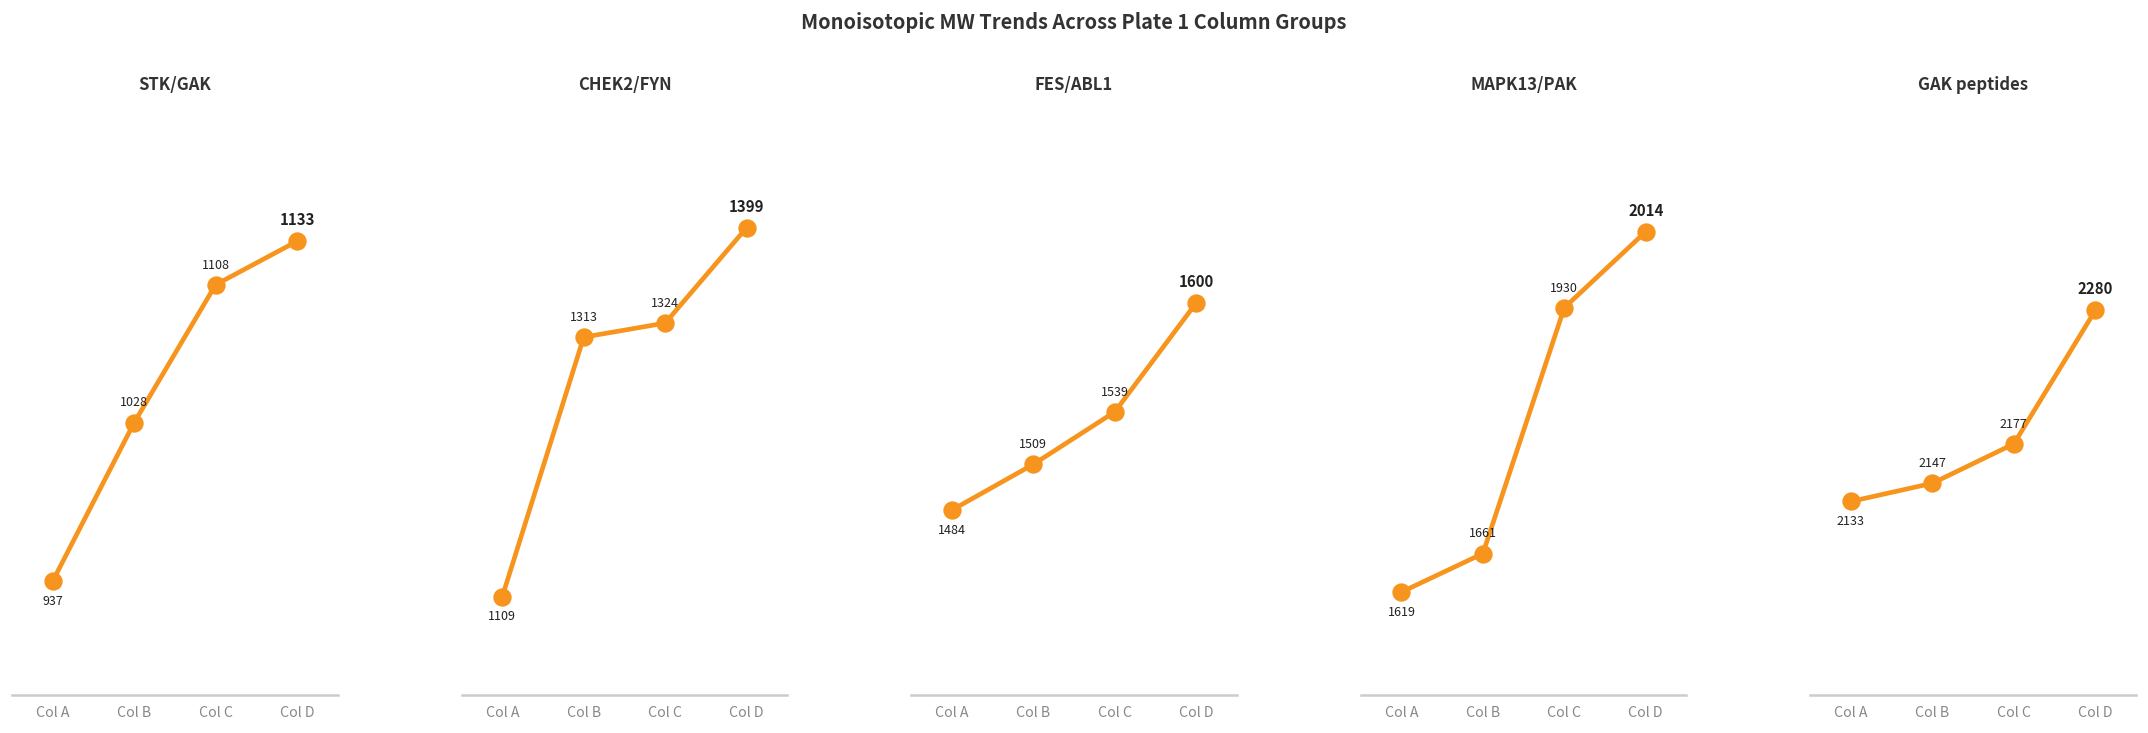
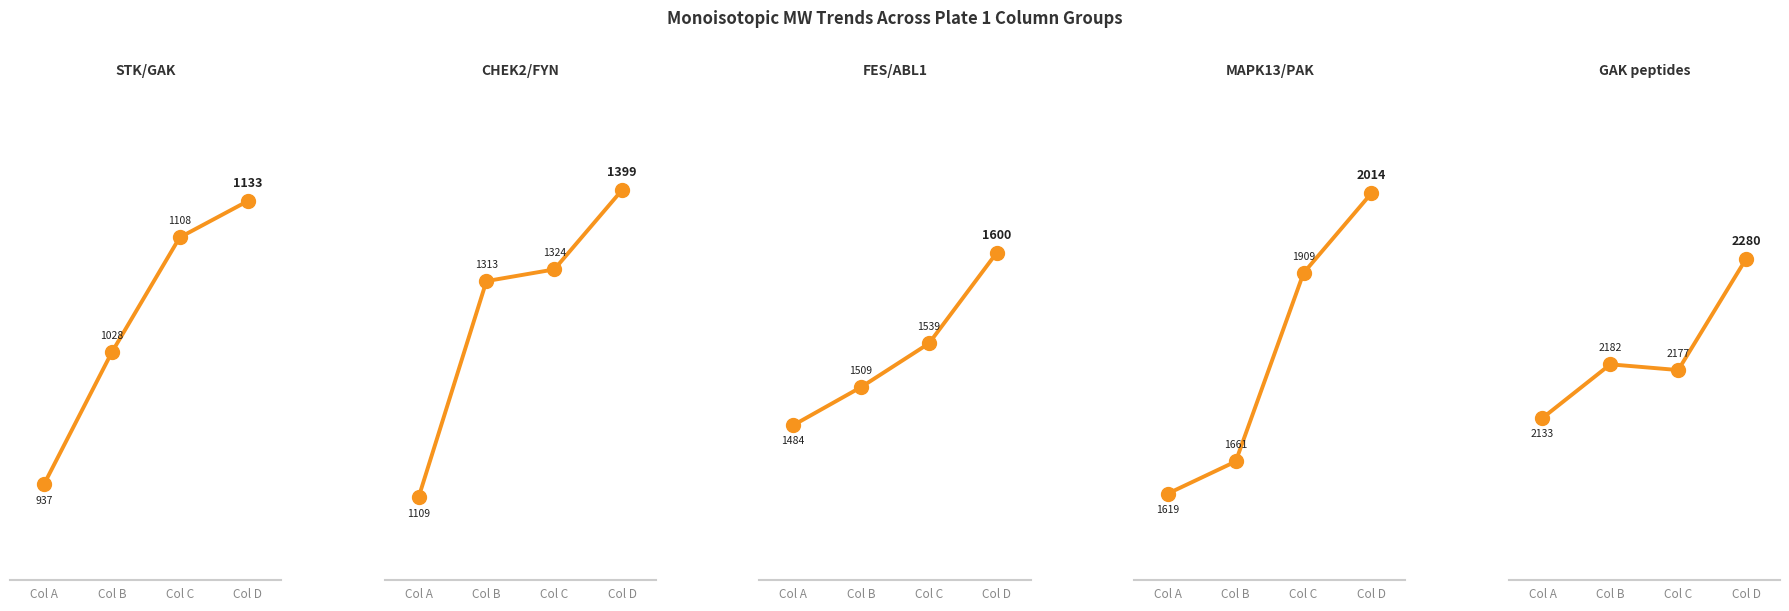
  {
    "STK/GAK": {
      "Col A": 937,
      "Col B": 1028,
      "Col C": 1108,
      "Col D": 1133
    },
    "CHEK2/FYN": {
      "Col A": 1109,
      "Col B": 1313,
      "Col C": 1324,
      "Col D": 1399
    },
    "FES/ABL1": {
      "Col A": 1484,
      "Col B": 1509,
      "Col C": 1539,
      "Col D": 1600
    },
    "MAPK13/PAK": {
      "Col A": 1619,
      "Col B": 1661,
-     "Col C": 1930,
+     "Col C": 1909,
      "Col D": 2014
    },
    "GAK peptides": {
      "Col A": 2133,
-     "Col B": 2147,
+     "Col B": 2182,
      "Col C": 2177,
      "Col D": 2280
    }
  }
